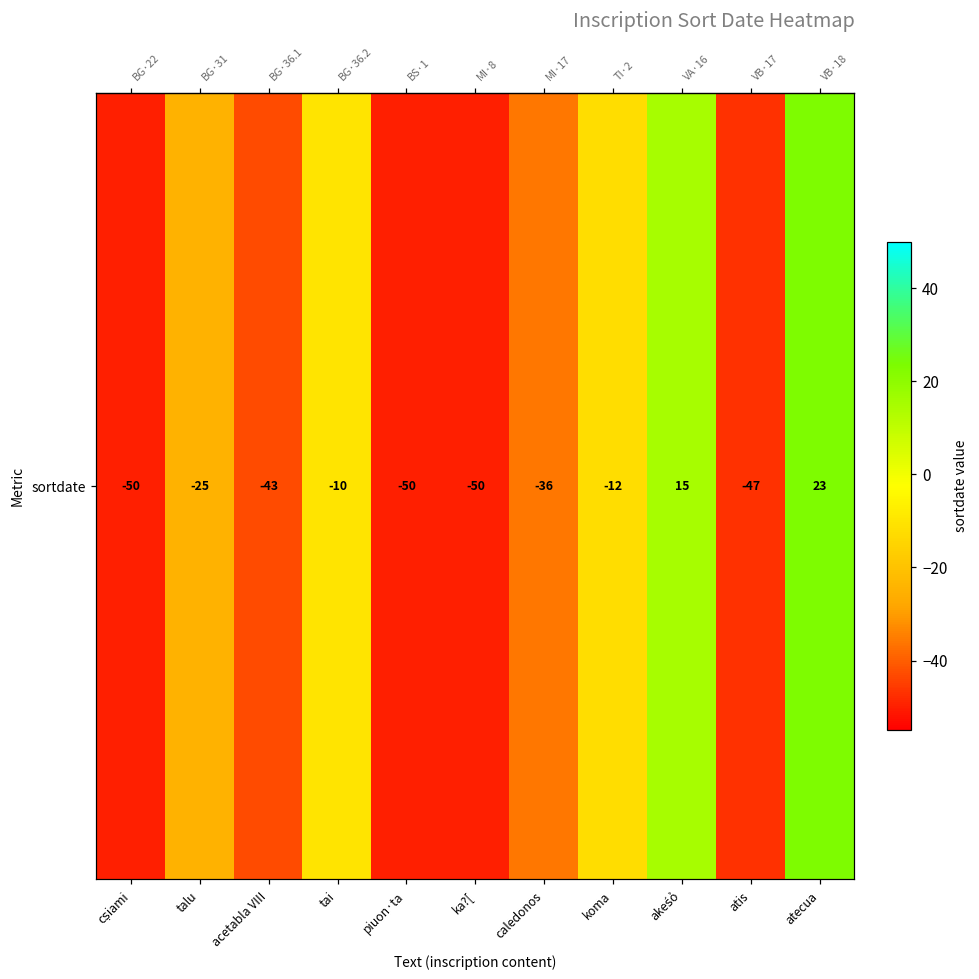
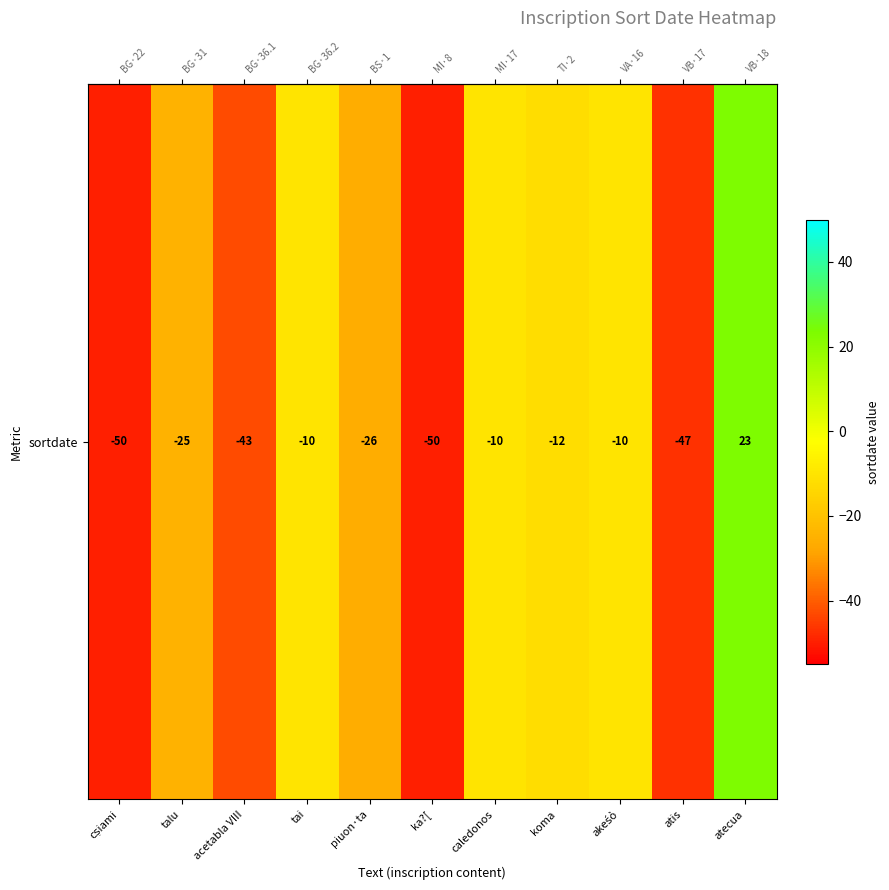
  {
    "sortdate": {
      "cṣiami": -50,
      "talu": -25,
      "acetabla VIII": -43,
      "tai": -10,
-     "piuon·ta": -50,
+     "piuon·ta": -26,
      "ka?[": -50,
-     "caledonos": -36,
+     "caledonos": -10,
      "koma": -12,
-     "akeśỏ": 15,
+     "akeśỏ": -10,
      "atis": -47,
      "atecua": 23
    }
  }
